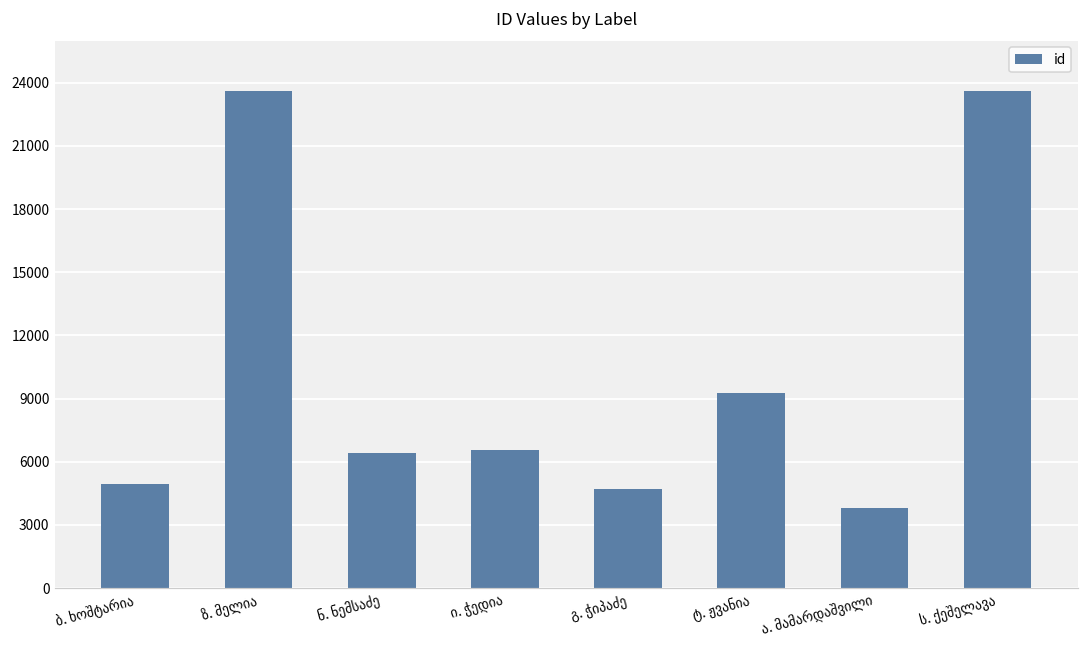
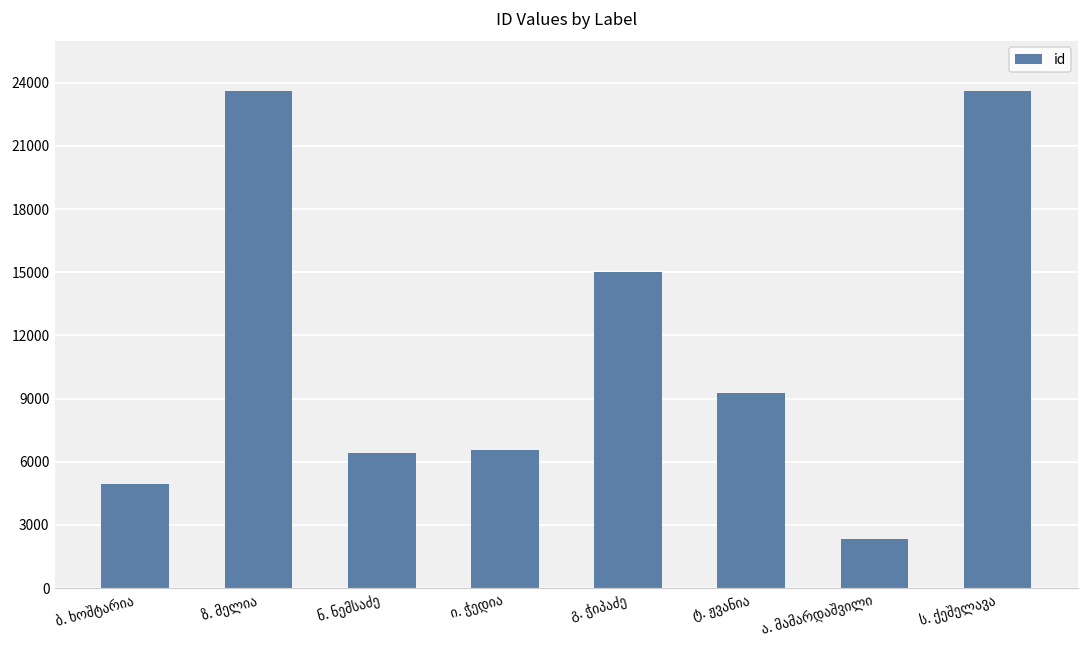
  {
    "ბ. ხოშტარია": 4900,
    "ზ. მელია": 23600,
    "ნ. ნემსაძე": 6400,
    "ი. ჭედია": 6600,
-   "გ. ჭიპაძე": 4700,
+   "გ. ჭიპაძე": 15000,
    "ტ. ჟვანია": 9300,
-   "ა. მამარდაშვილი": 3800,
+   "ა. მამარდაშვილი": 2300,
    "ს. ქეშელავა": 23600
  }
